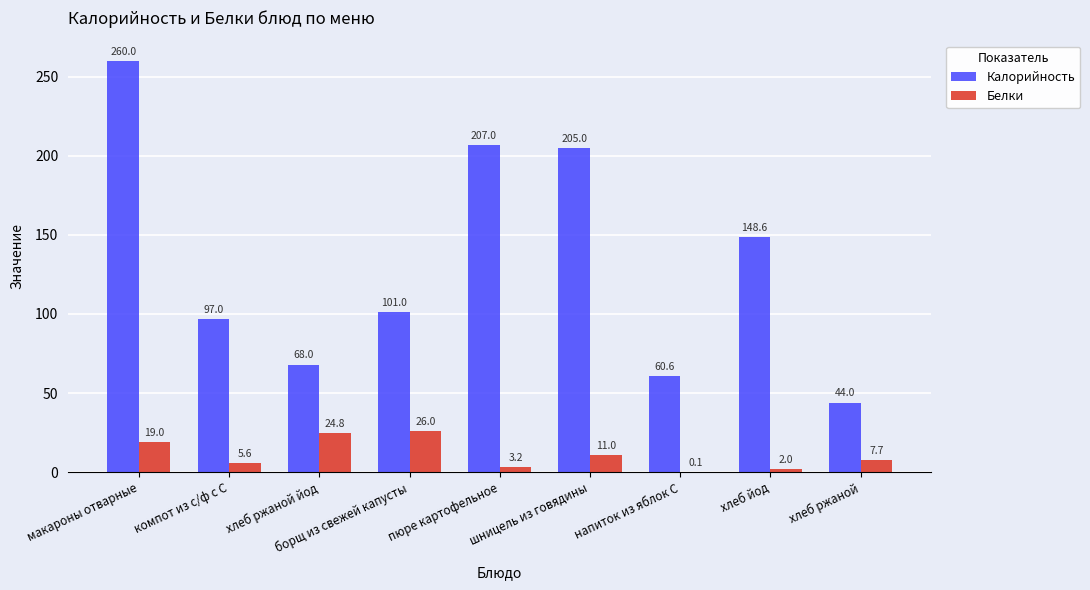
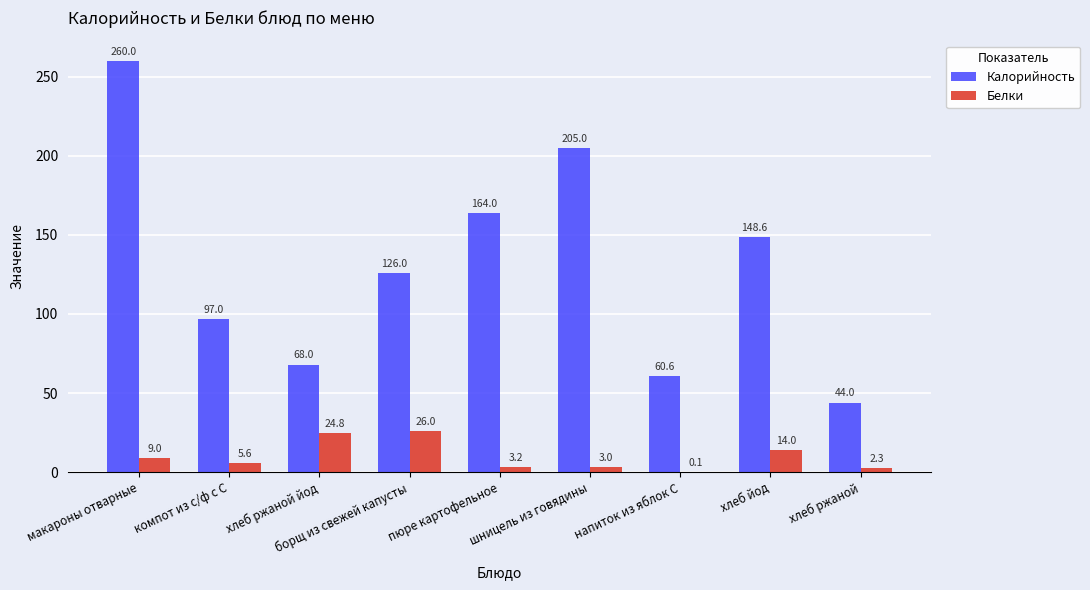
  {
    "Калорийность": {
      "макароны отварные": 260.0,
      "компот из с/ф с С": 97.0,
      "хлеб ржаной йод": 68.0,
-     "борщ из свежей капусты": 101.0,
-     "пюре картофельное": 207.0,
+     "борщ из свежей капусты": 126.0,
+     "пюре картофельное": 164.0,
      "шницель из говядины": 205.0,
      "напиток из яблок С": 60.6,
      "хлеб йод": 148.6,
      "хлеб ржаной": 44.0
    },
    "Белки": {
-     "макароны отварные": 19.0,
+     "макароны отварные": 9.0,
      "компот из с/ф с С": 5.6,
      "хлеб ржаной йод": 24.8,
      "борщ из свежей капусты": 26.0,
      "пюре картофельное": 3.2,
-     "шницель из говядины": 11.0,
+     "шницель из говядины": 3.0,
      "напиток из яблок С": 0.1,
-     "хлеб йод": 2.0,
-     "хлеб ржаной": 7.7
+     "хлеб йод": 14.0,
+     "хлеб ржаной": 2.3
    }
  }
